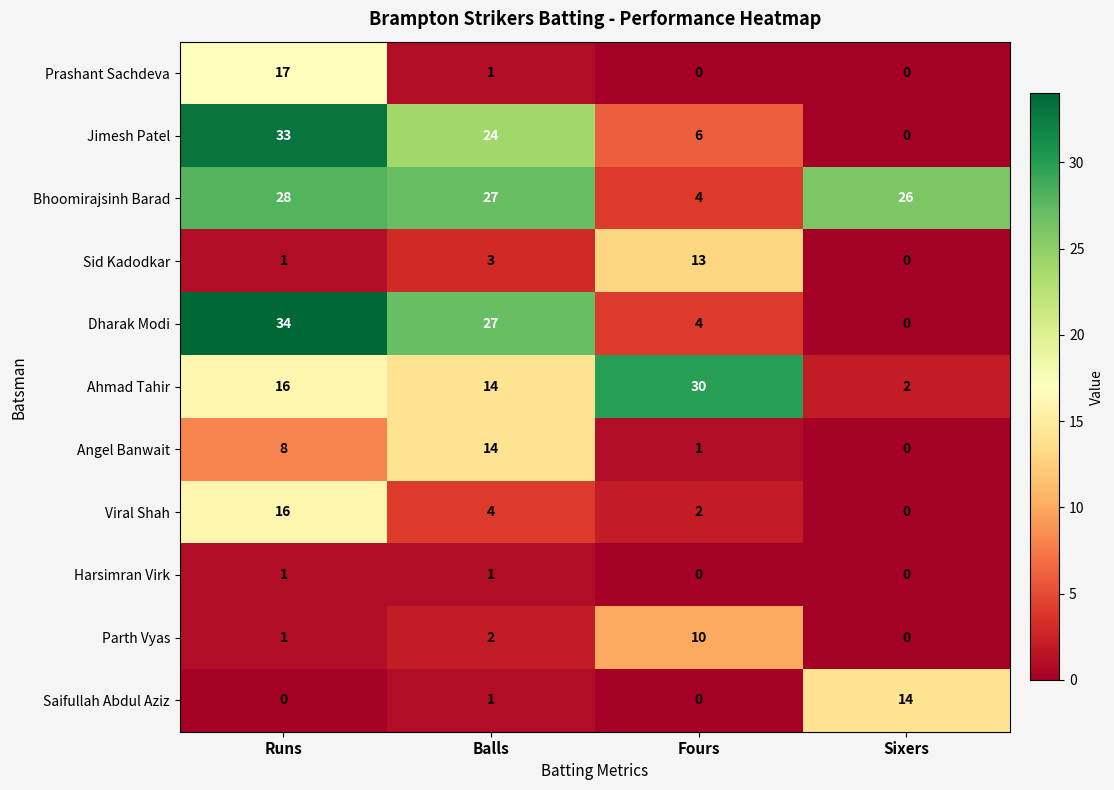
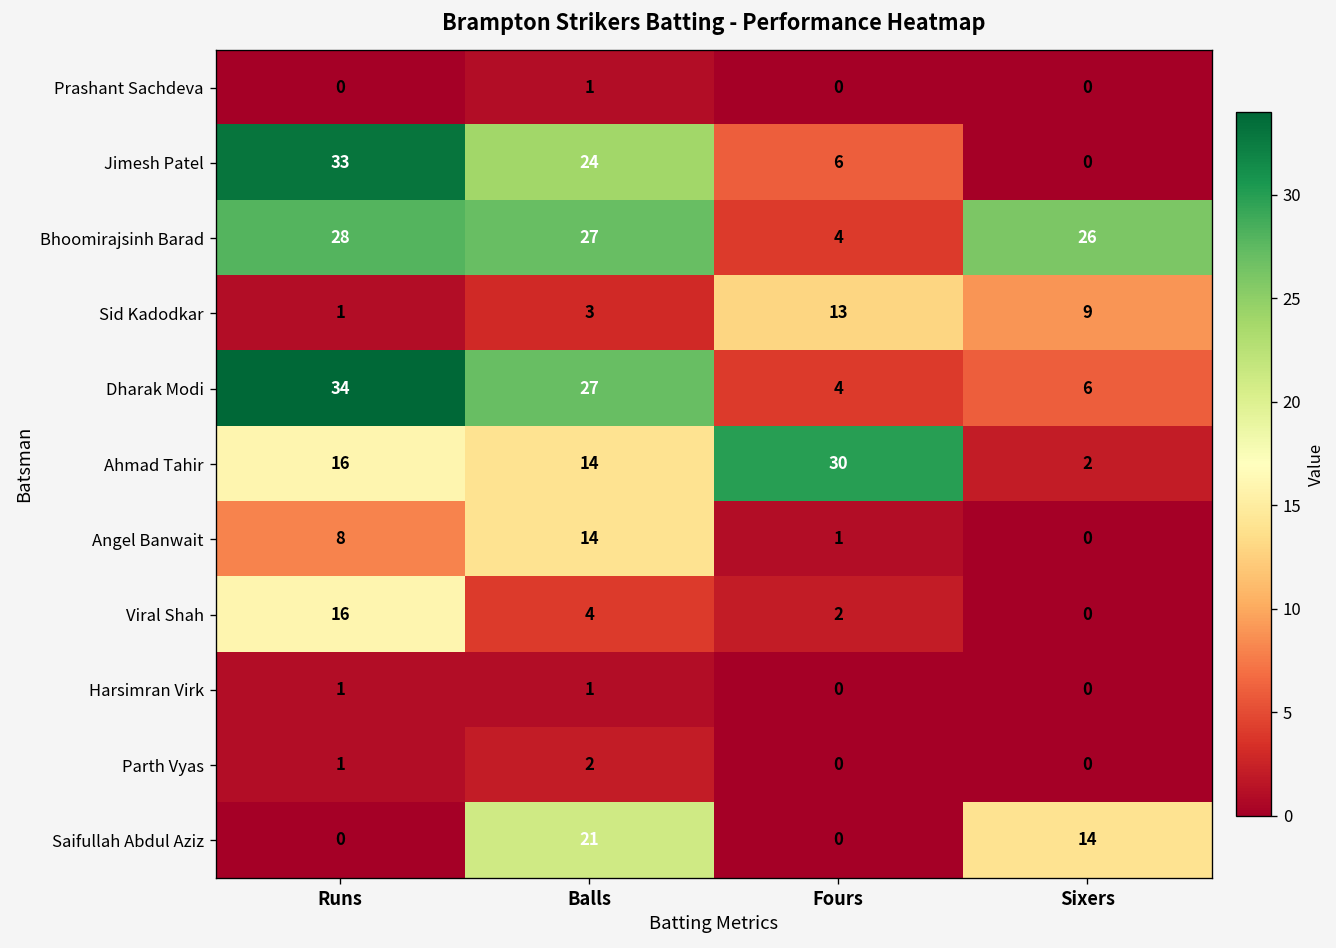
  {
    "Prashant Sachdeva": {
-     "Runs": 17,
+     "Runs": 0,
      "Balls": 1,
      "Fours": 0,
      "Sixers": 0
    },
    "Jimesh Patel": {
      "Runs": 33,
      "Balls": 24,
      "Fours": 6,
      "Sixers": 0
    },
    "Bhoomirajsinh Barad": {
      "Runs": 28,
      "Balls": 27,
      "Fours": 4,
      "Sixers": 26
    },
    "Sid Kadodkar": {
      "Runs": 1,
      "Balls": 3,
      "Fours": 13,
-     "Sixers": 0
+     "Sixers": 9
    },
    "Dharak Modi": {
      "Runs": 34,
      "Balls": 27,
      "Fours": 4,
-     "Sixers": 0
+     "Sixers": 6
    },
    "Ahmad Tahir": {
      "Runs": 16,
      "Balls": 14,
      "Fours": 30,
      "Sixers": 2
    },
    "Angel Banwait": {
      "Runs": 8,
      "Balls": 14,
      "Fours": 1,
      "Sixers": 0
    },
    "Viral Shah": {
      "Runs": 16,
      "Balls": 4,
      "Fours": 2,
      "Sixers": 0
    },
    "Harsimran Virk": {
      "Runs": 1,
      "Balls": 1,
      "Fours": 0,
      "Sixers": 0
    },
    "Parth Vyas": {
      "Runs": 1,
      "Balls": 2,
-     "Fours": 10,
+     "Fours": 0,
      "Sixers": 0
    },
    "Saifullah Abdul Aziz": {
      "Runs": 0,
-     "Balls": 1,
+     "Balls": 21,
      "Fours": 0,
      "Sixers": 14
    }
  }
